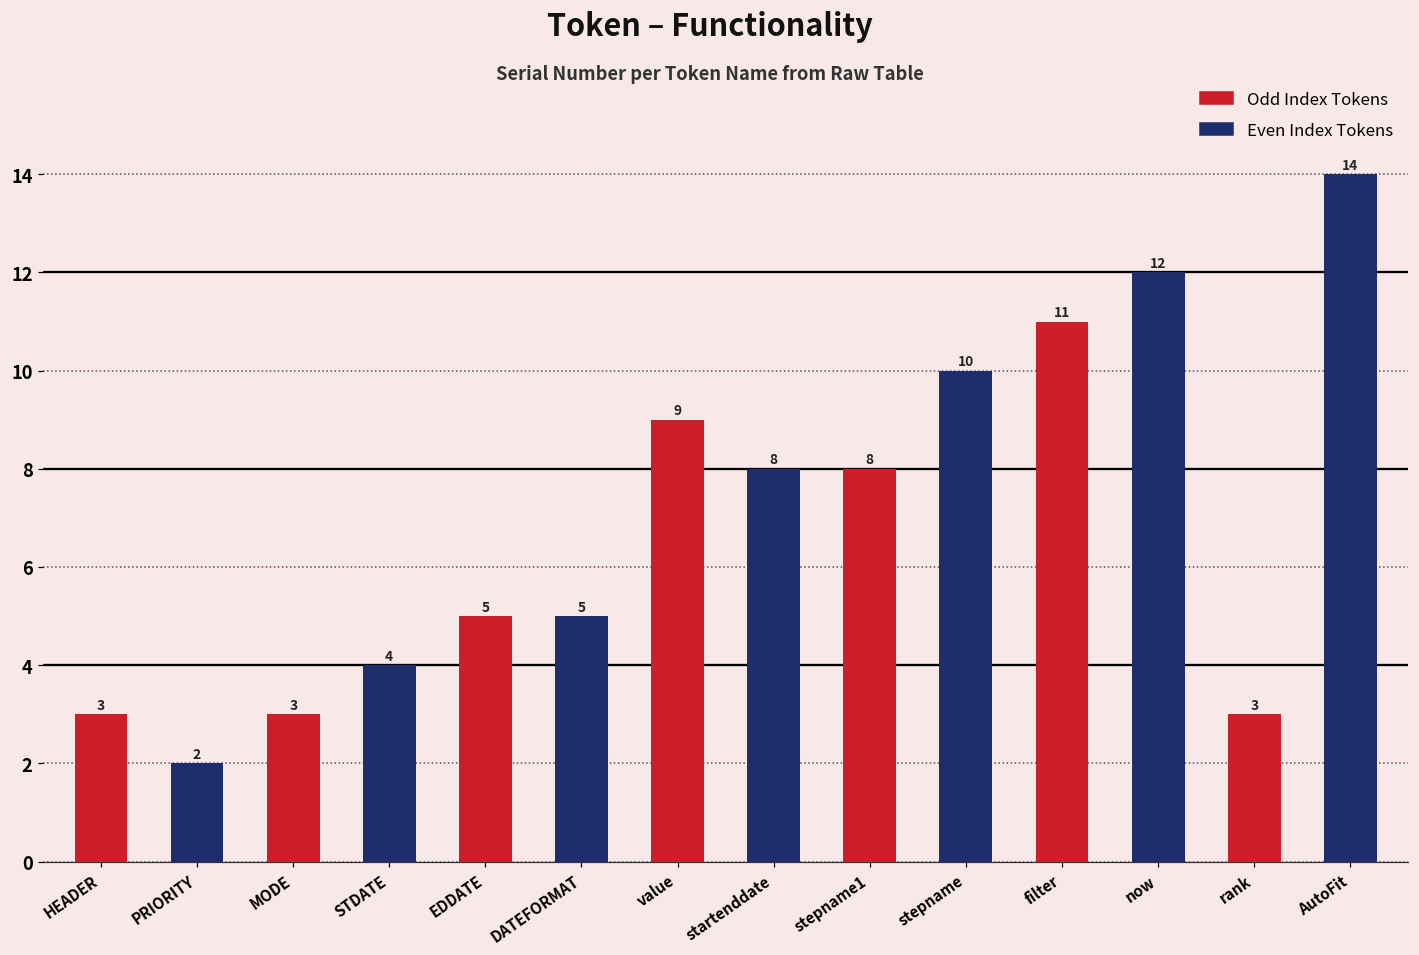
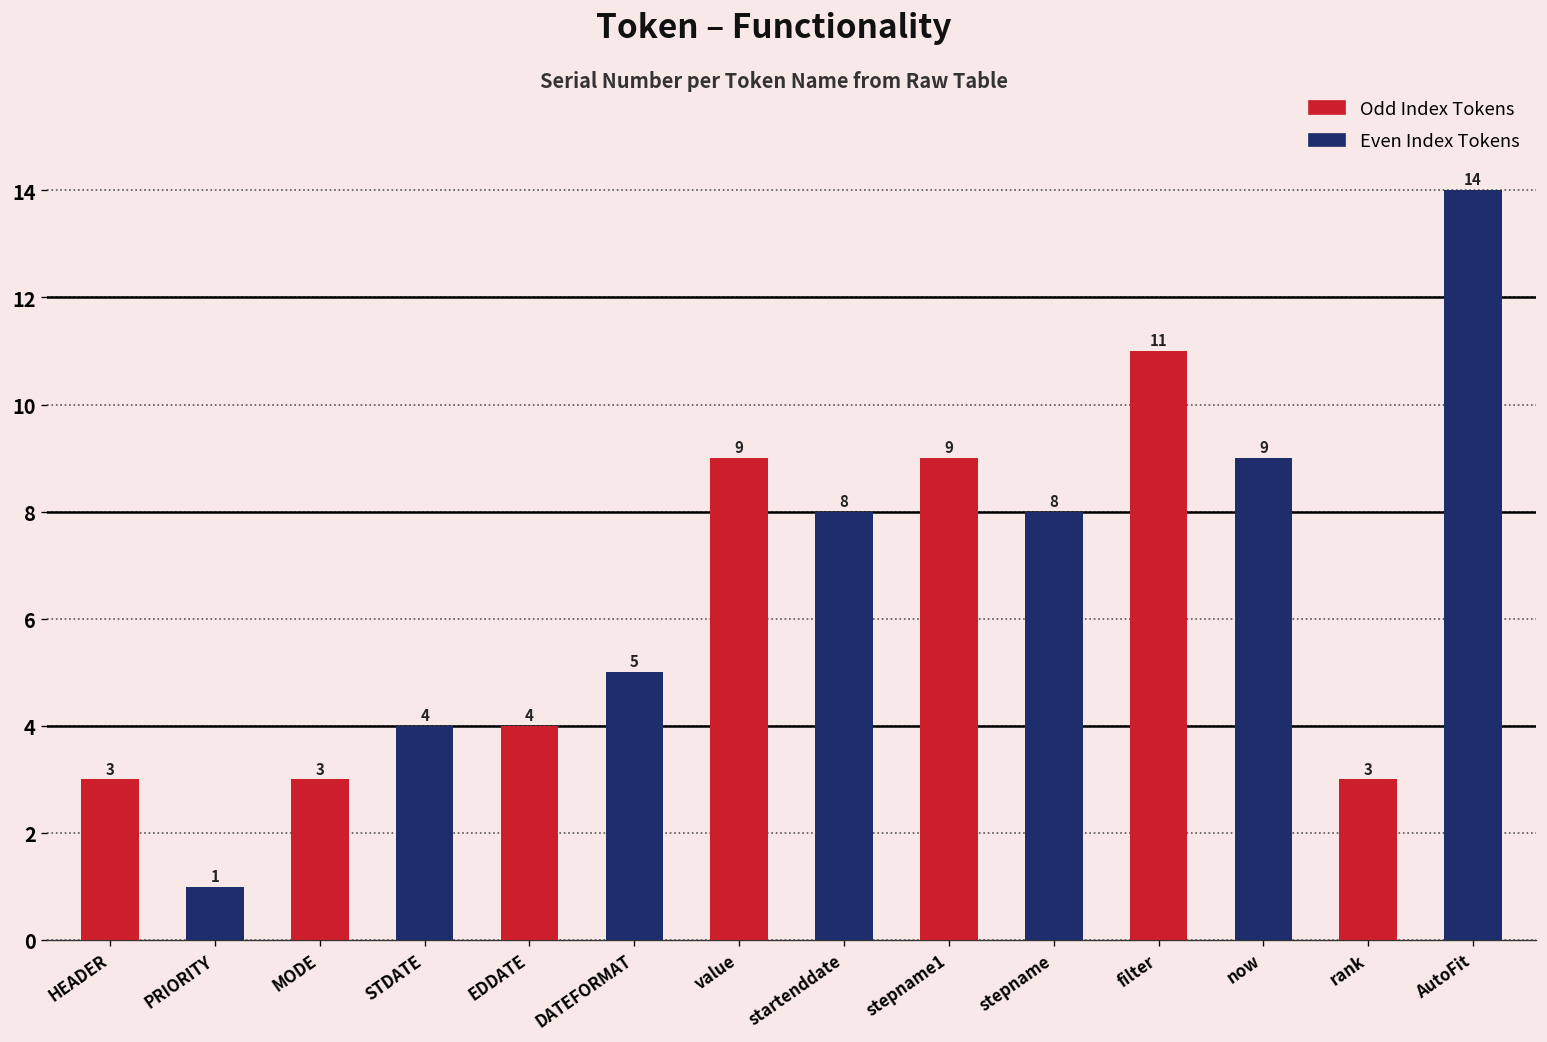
  {
    "HEADER": 3,
-   "PRIORITY": 2,
+   "PRIORITY": 1,
    "MODE": 3,
    "STDATE": 4,
-   "EDDATE": 5,
+   "EDDATE": 4,
    "DATEFORMAT": 5,
    "value": 9,
    "startenddate": 8,
-   "stepname1": 8,
-   "stepname": 10,
+   "stepname1": 9,
+   "stepname": 8,
    "filter": 11,
-   "now": 12,
+   "now": 9,
    "rank": 3,
    "AutoFit": 14
  }
